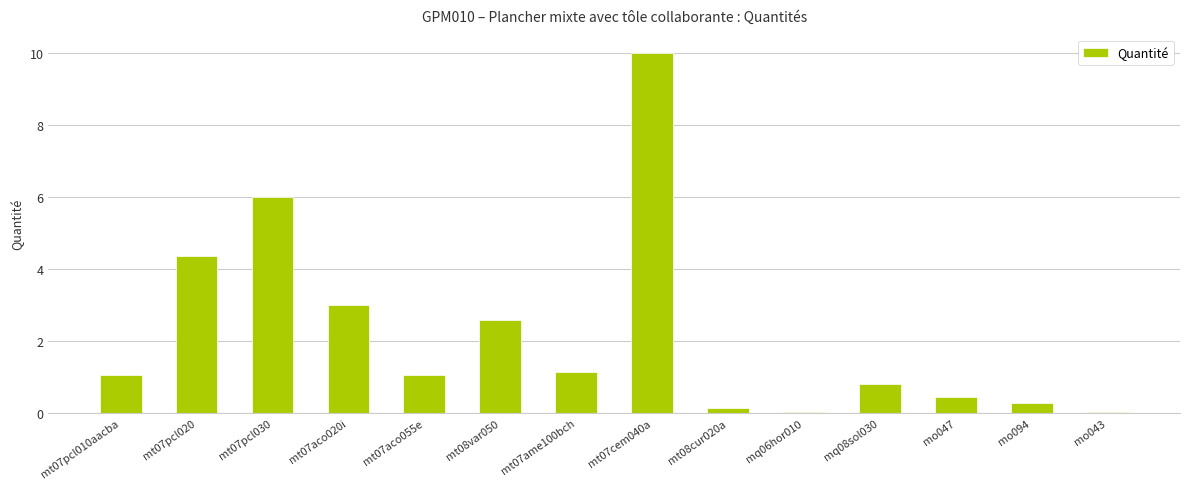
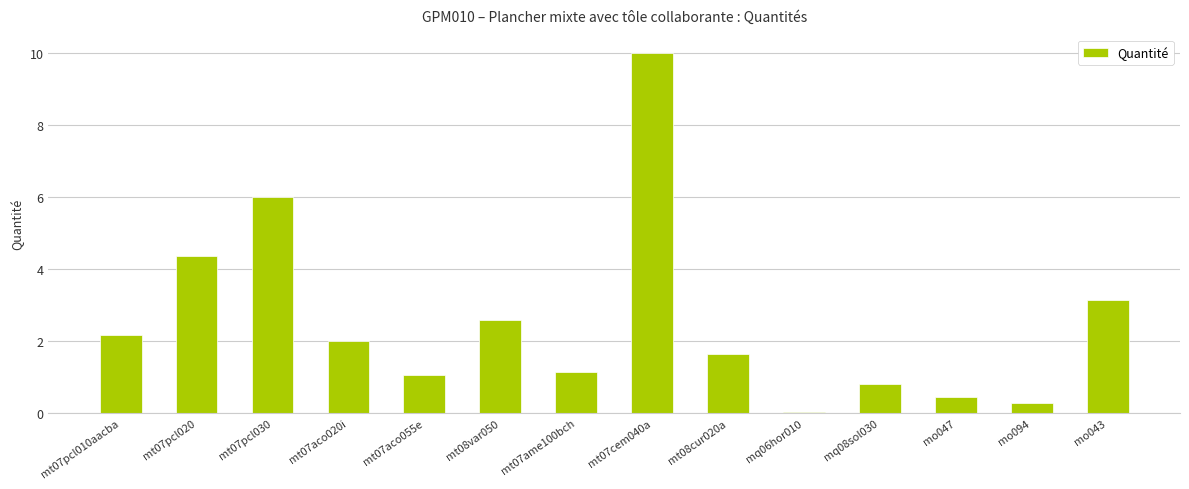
  {
-   "mt07pcl010aacba": 1.1,
+   "mt07pcl010aacba": 2.2,
    "mt07pcl020": 4.4,
    "mt07pcl030": 6.0,
-   "mt07aco020i": 3,
+   "mt07aco020i": 2,
    "mt07aco055e": 1.1,
    "mt08var050": 2.6,
    "mt07ame100bch": 1.2,
    "mt07cem040a": 10.0,
-   "mt08cur020a": 0.2,
+   "mt08cur020a": 1.7,
    "mq08sol030": 0.8,
    "mo047": 0.4,
    "mo094": 0.3,
-   "mo043": 0.0
+   "mo043": 3.1
  }
